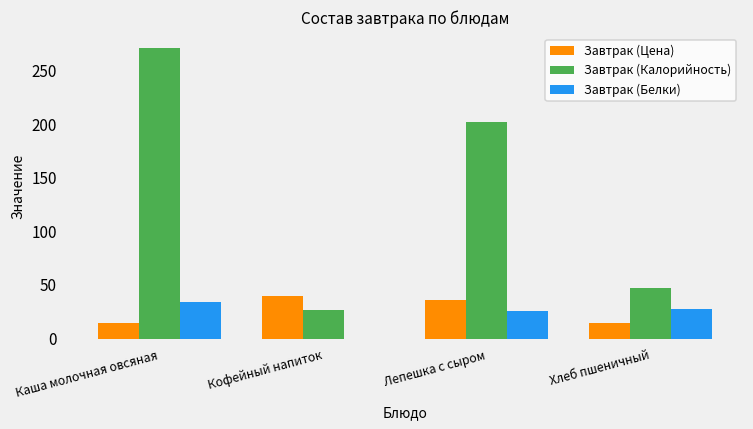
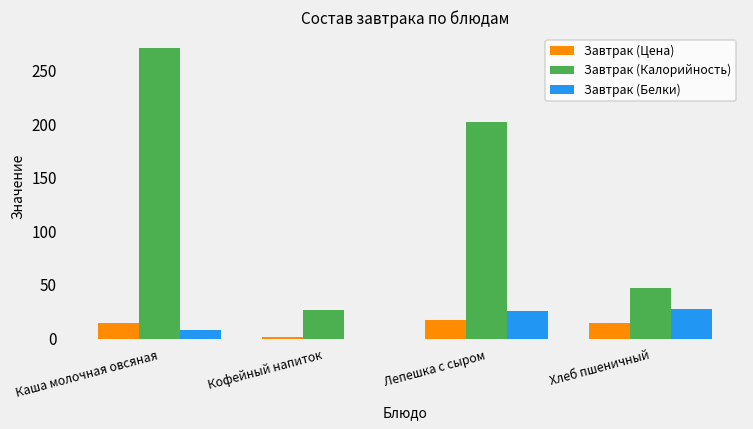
  {
    "Завтрак (Цена)": {
      "Каша молочная овсяная": 10,
-     "Кофейный напиток": 40,
-     "Лепешка с сыром": 40,
+     "Кофейный напиток": 0,
+     "Лепешка с сыром": 20,
      "Хлеб пшеничный": 10
    },
    "Завтрак (Калорийность)": {
      "Каша молочная овсяная": 270,
      "Кофейный напиток": 30,
      "Лепешка с сыром": 200,
      "Хлеб пшеничный": 50
    },
    "Завтрак (Белки)": {
-     "Каша молочная овсяная": 30,
+     "Каша молочная овсяная": 10,
      "Кофейный напиток": 0,
      "Лепешка с сыром": 30,
      "Хлеб пшеничный": 30
    }
  }
